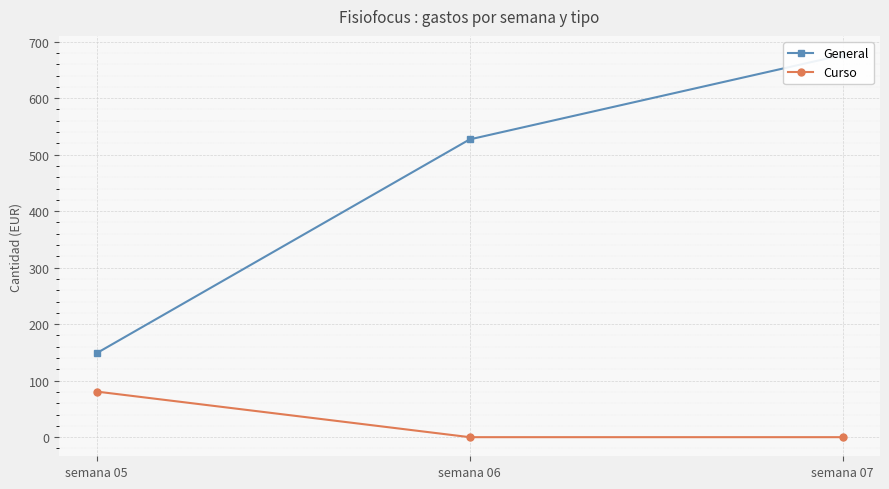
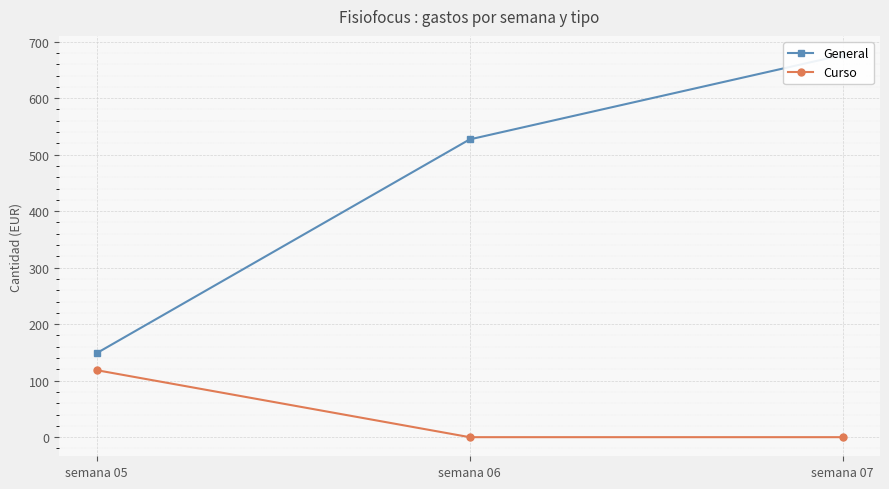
  {
    "General": {
      "semana 05": 150,
      "semana 06": 530
    },
    "Curso": {
-     "semana 05": 80,
+     "semana 05": 120,
      "semana 06": 0,
      "semana 07": 0
    }
  }
